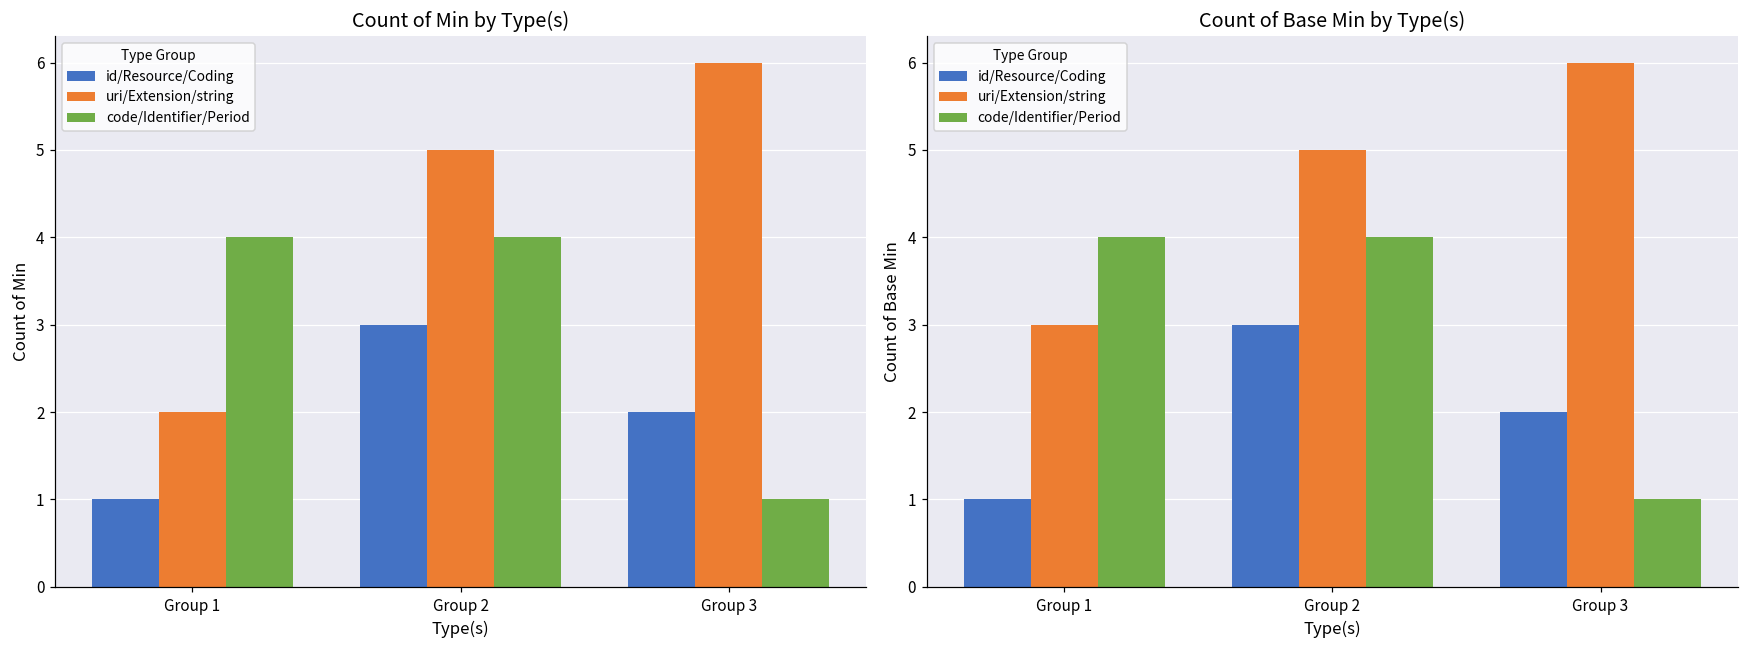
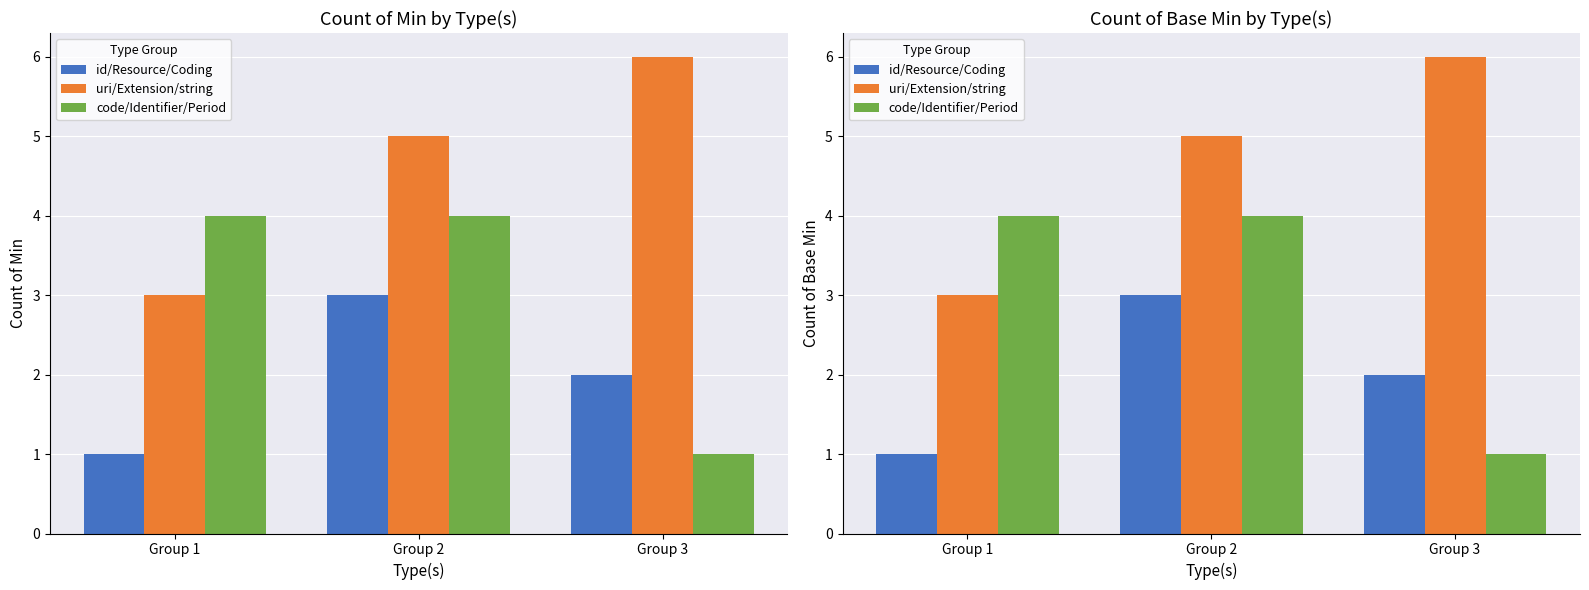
  {
    "Count of Min by Type(s)": {
      "id/Resource/Coding": {
        "Group 1": 1,
        "Group 2": 3,
        "Group 3": 2
      },
      "uri/Extension/string": {
-       "Group 1": 2,
+       "Group 1": 3,
        "Group 2": 5,
        "Group 3": 6
      },
      "code/Identifier/Period": {
        "Group 1": 4,
        "Group 2": 4,
        "Group 3": 1
      }
    },
    "Count of Base Min by Type(s)": {
      "id/Resource/Coding": {
        "Group 1": 1.0,
        "Group 2": 3.0,
        "Group 3": 2.0
      },
      "uri/Extension/string": {
        "Group 1": 3.0,
        "Group 2": 5.0,
        "Group 3": 6.0
      },
      "code/Identifier/Period": {
        "Group 1": 4.0,
        "Group 2": 4.0,
        "Group 3": 1.0
      }
    }
  }
